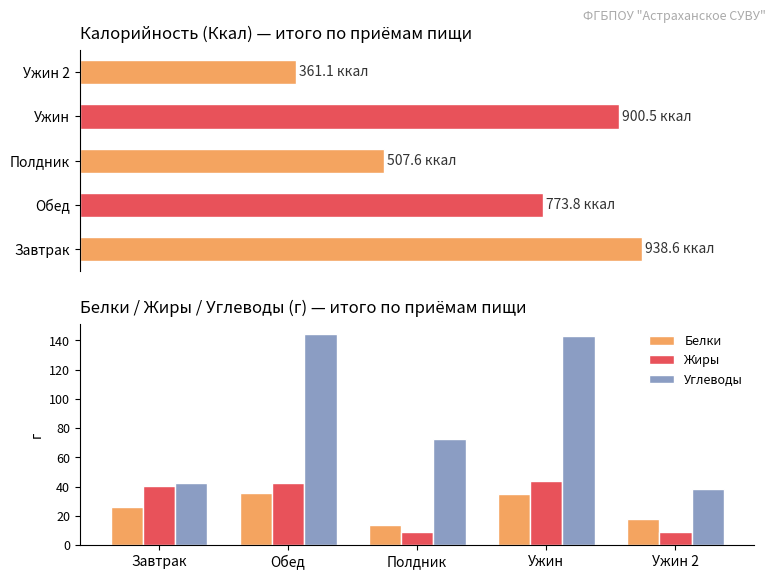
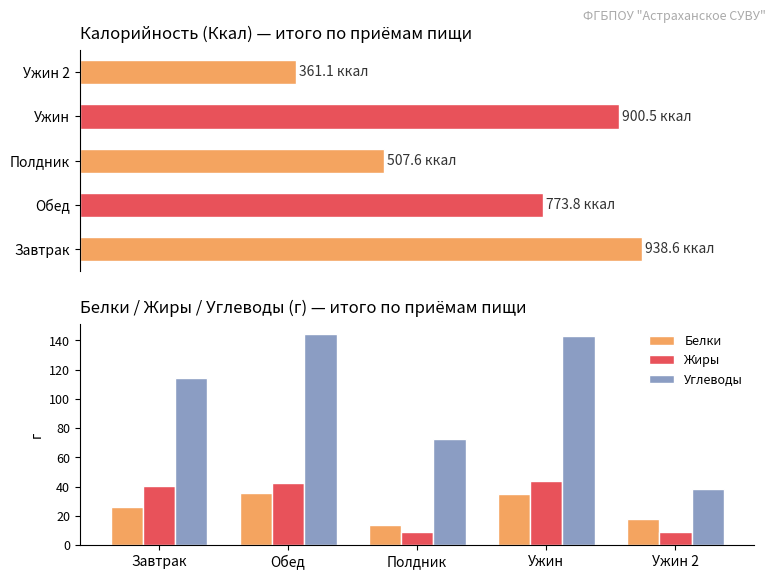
  {
    "Белки / Жиры / Углеводы (г) — итого по приёмам пищи": {
      "Белки": {
        "Завтрак": 26,
        "Обед": 36,
        "Полдник": 14,
        "Ужин": 35,
        "Ужин 2": 18
      },
      "Жиры": {
        "Завтрак": 40,
        "Обед": 42,
        "Полдник": 9,
        "Ужин": 44,
        "Ужин 2": 9
      },
      "Углеводы": {
-       "Завтрак": 43,
+       "Завтрак": 114,
        "Обед": 144,
        "Полдник": 73,
        "Ужин": 143,
        "Ужин 2": 38
      }
    }
  }
